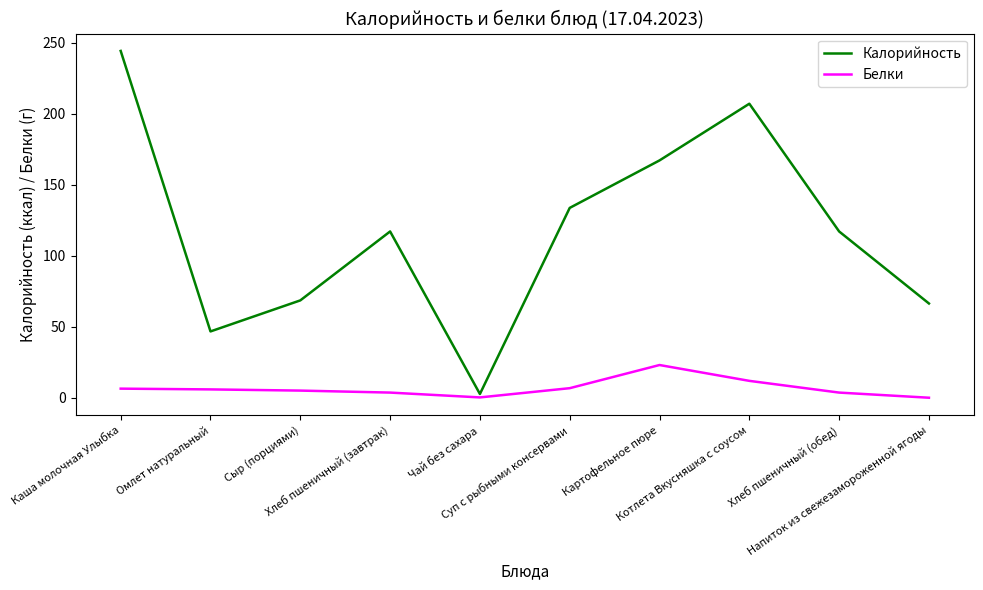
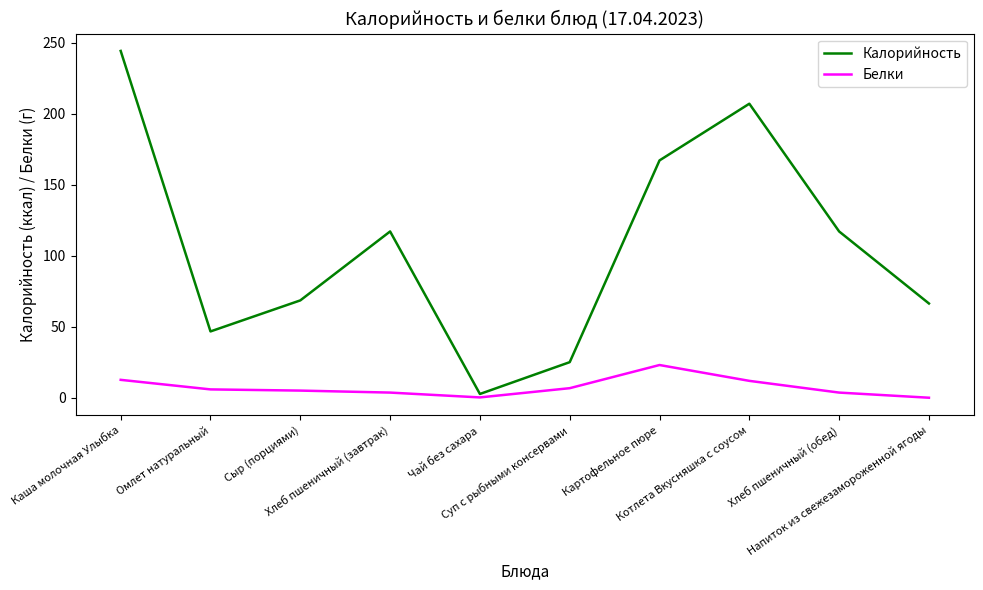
  {
    "Калорийность": {
      "Каша молочная Улыбка": 244,
      "Омлет натуральный": 47,
      "Сыр (порциями)": 69,
      "Хлеб пшеничный (завтрак)": 117,
      "Чай без сахара": 3,
-     "Суп с рыбными консервами": 134,
+     "Суп с рыбными консервами": 25,
      "Картофельное пюре": 167,
      "Котлета Вкусняшка с соусом": 207,
      "Хлеб пшеничный (обед)": 117,
      "Напиток из свежезамороженной ягоды": 67
    },
    "Белки": {
-     "Каша молочная Улыбка": 7,
+     "Каша молочная Улыбка": 13,
      "Омлет натуральный": 6,
      "Сыр (порциями)": 5,
      "Хлеб пшеничный (завтрак)": 4,
      "Чай без сахара": 0,
      "Суп с рыбными консервами": 7,
      "Картофельное пюре": 23,
      "Котлета Вкусняшка с соусом": 12,
      "Хлеб пшеничный (обед)": 4,
      "Напиток из свежезамороженной ягоды": 0
    }
  }
